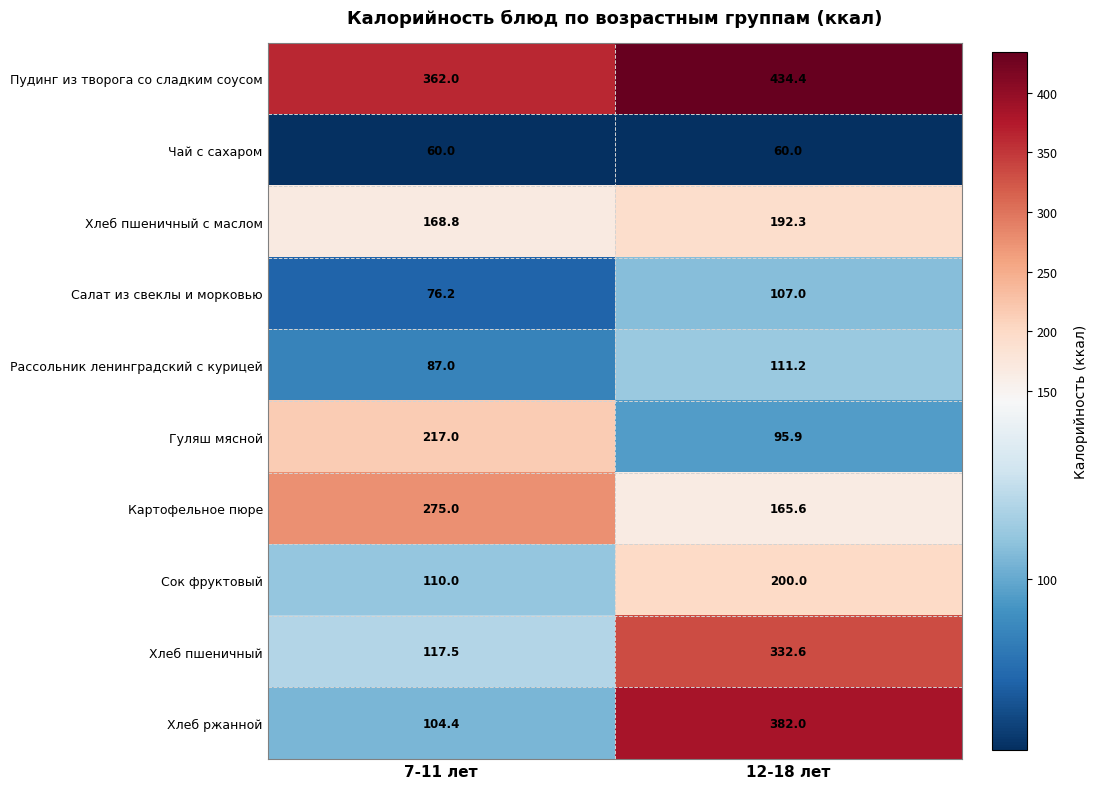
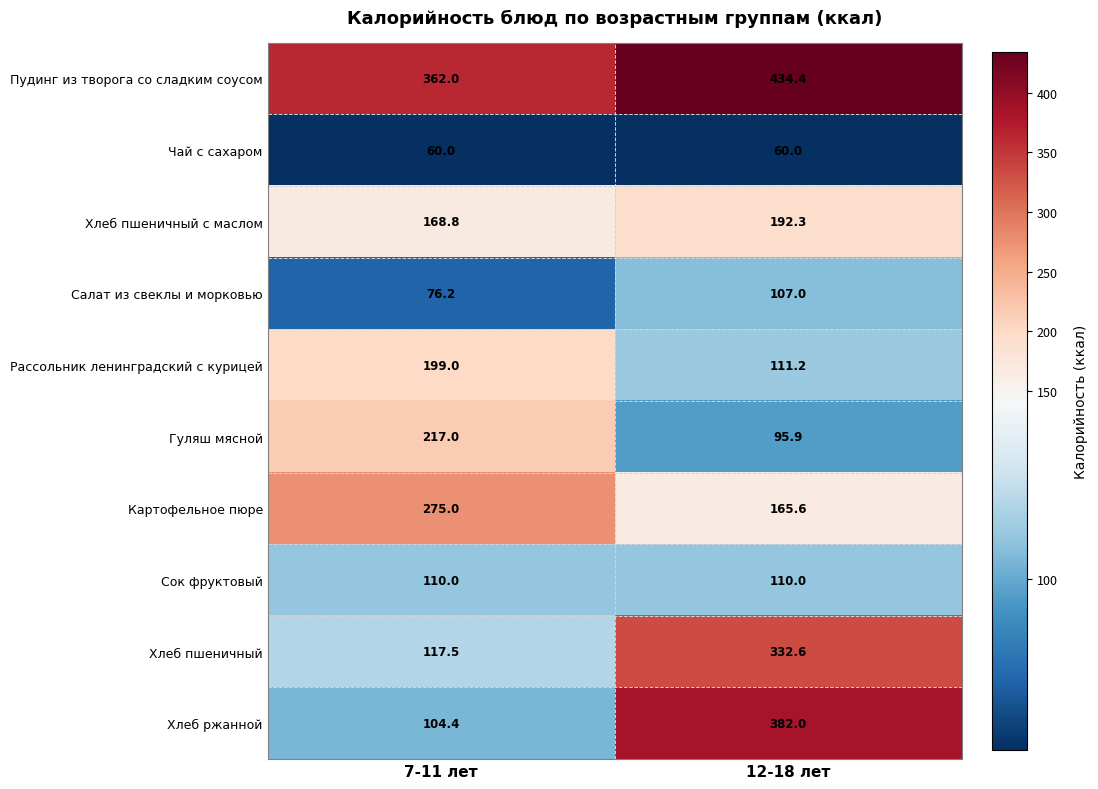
  {
    "Пудинг из творога со сладким соусом": {
      "7-11 лет": 362.0,
      "12-18 лет": 434.4
    },
    "Чай с сахаром": {
      "7-11 лет": 60.0,
      "12-18 лет": 60.0
    },
    "Хлеб пшеничный с маслом": {
      "7-11 лет": 168.8,
      "12-18 лет": 192.3
    },
    "Салат из свеклы и морковью": {
      "7-11 лет": 76.2,
      "12-18 лет": 107.0
    },
    "Рассольник ленинградский с курицей": {
-     "7-11 лет": 87.0,
+     "7-11 лет": 199.0,
      "12-18 лет": 111.2
    },
    "Гуляш мясной": {
      "7-11 лет": 217.0,
      "12-18 лет": 95.9
    },
    "Картофельное пюре": {
      "7-11 лет": 275.0,
      "12-18 лет": 165.6
    },
    "Сок фруктовый": {
      "7-11 лет": 110.0,
-     "12-18 лет": 200.0
+     "12-18 лет": 110.0
    },
    "Хлеб пшеничный": {
      "7-11 лет": 117.5,
      "12-18 лет": 332.6
    },
    "Хлеб ржанной": {
      "7-11 лет": 104.4,
      "12-18 лет": 382.0
    }
  }
